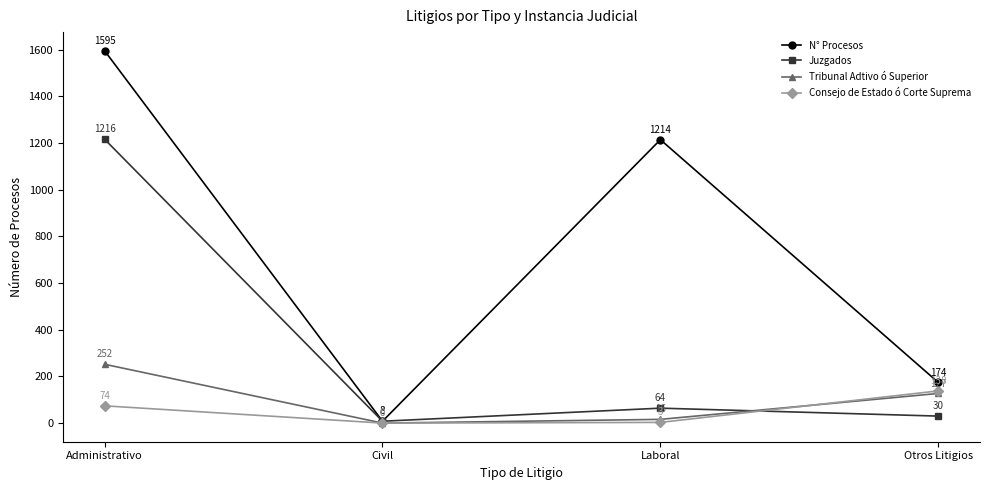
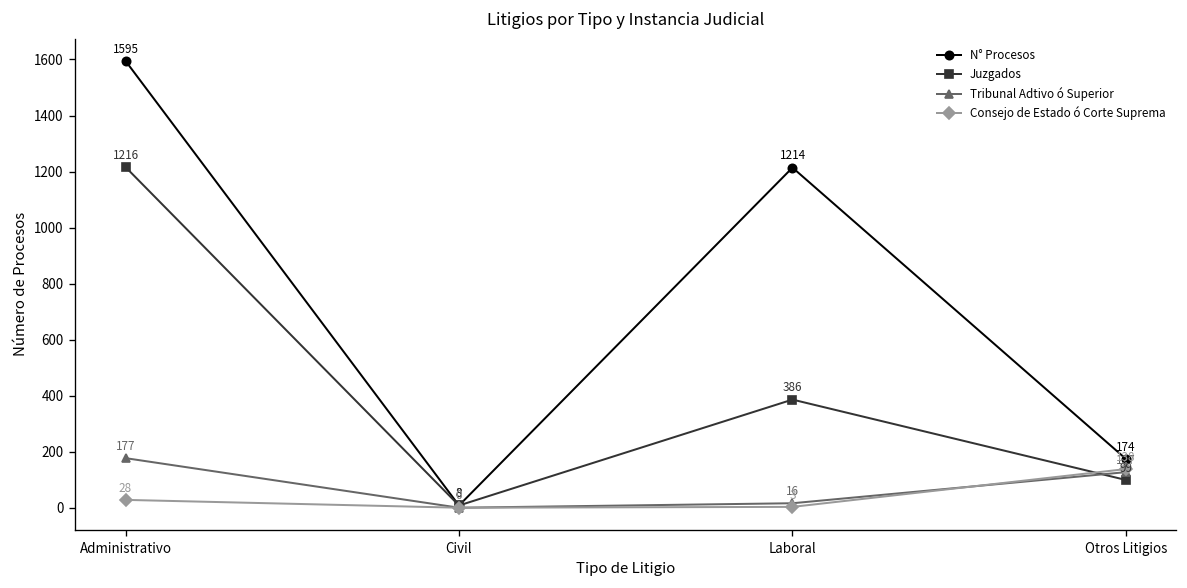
  {
    "N° Procesos": {
      "Administrativo": 1595,
      "Laboral": 1214
    },
    "Juzgados": {
      "Administrativo": 1216,
-     "Laboral": 64,
-     "Otros Litigios": 30
+     "Laboral": 386,
+     "Otros Litigios": 99
    },
    "Tribunal Adtivo ó Superior": {
-     "Administrativo": 252
+     "Administrativo": 177
    },
    "Consejo de Estado ó Corte Suprema": {
-     "Administrativo": 74
+     "Administrativo": 28
    }
  }
